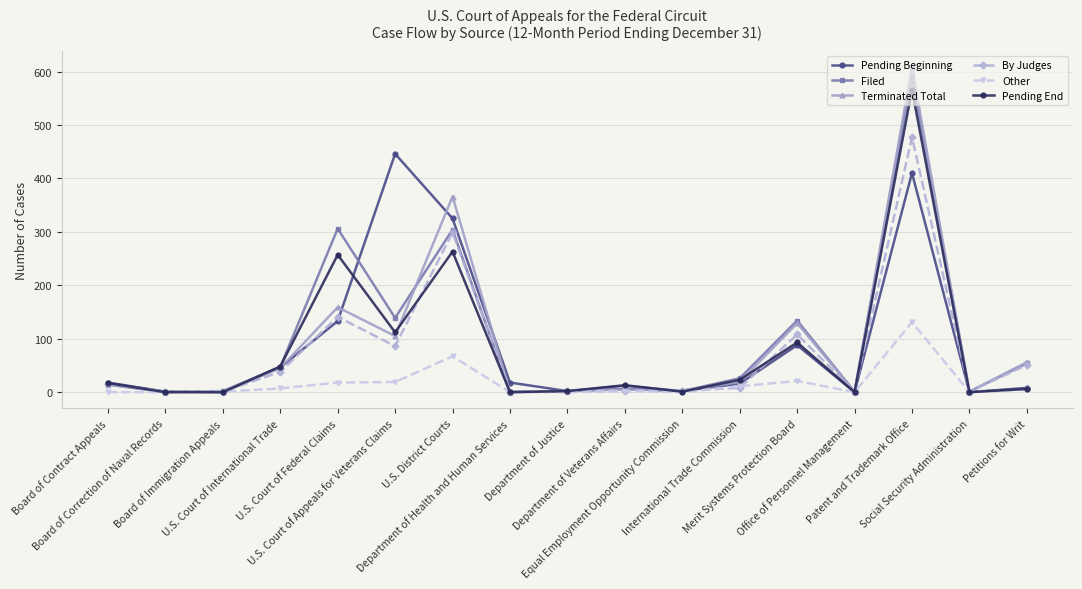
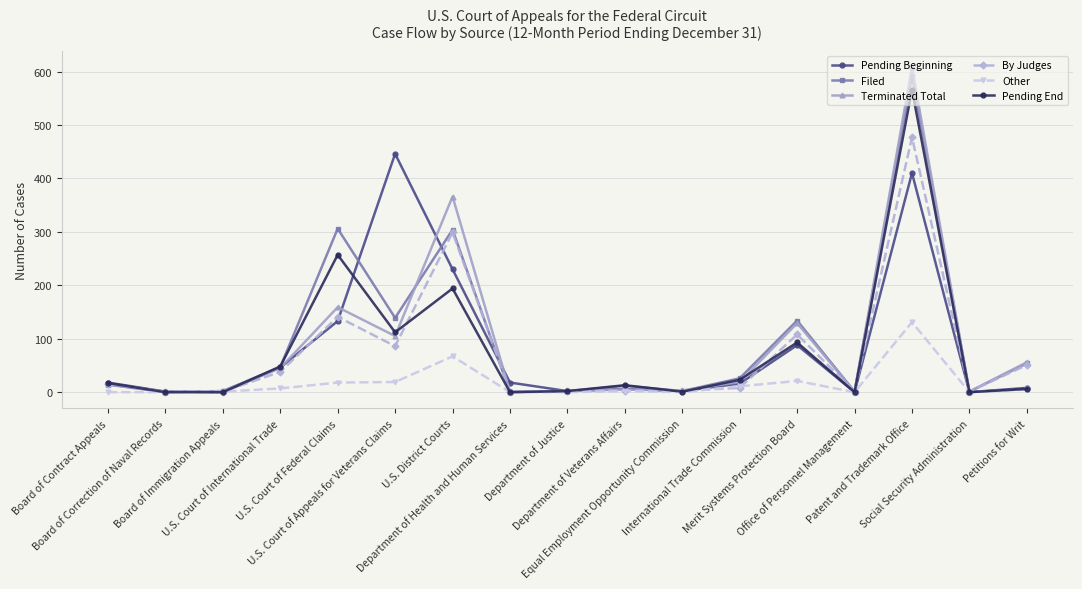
  {
    "Pending Beginning": {
      "U.S. Court of Federal Claims": 130,
      "U.S. Court of Appeals for Veterans Claims": 450,
-     "U.S. District Courts": 330,
+     "U.S. District Courts": 230,
      "Department of Health and Human Services": 20,
      "Merit Systems Protection Board": 90,
      "Patent and Trademark Office": 410
    },
    "Pending End": {
      "U.S. Court of Federal Claims": 260,
      "U.S. Court of Appeals for Veterans Claims": 110,
-     "U.S. District Courts": 260,
+     "U.S. District Courts": 190,
      "Merit Systems Protection Board": 90
    }
  }
